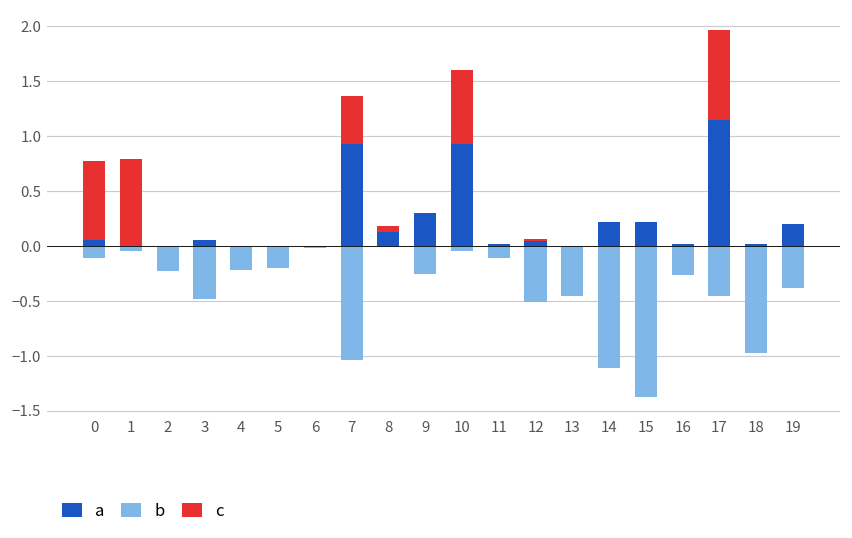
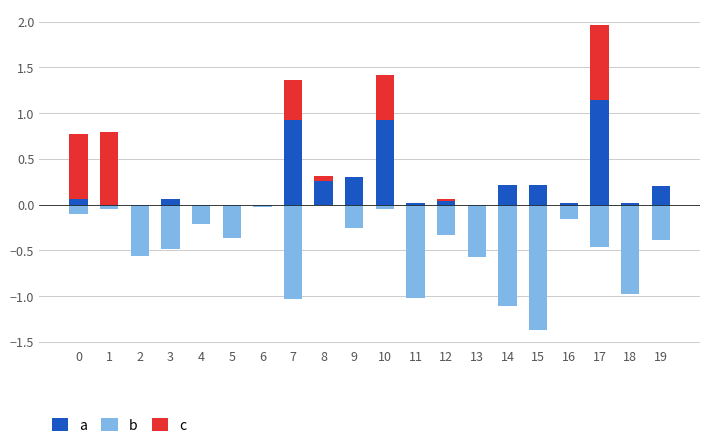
  {
    "a": {
      "0": 0.1,
      "1": 0.0,
      "2": 0.0,
      "3": 0.1,
      "4": 0.0,
      "5": 0.0,
      "6": 0.0,
      "7": 0.9,
-     "8": 0.1,
+     "8": 0.3,
      "9": 0.3,
      "10": 0.9,
      "12": 0.0,
      "13": 0.0,
      "14": 0.2,
      "15": 0.2,
      "17": 1.1,
      "19": 0.2
    },
    "b": {
      "0": -0.1,
      "1": 0.0,
-     "2": -0.2,
+     "2": -0.6,
      "3": -0.5,
      "4": -0.2,
-     "5": -0.2,
+     "5": -0.4,
      "7": -1.0,
      "9": -0.3,
      "10": 0.0,
-     "11": -0.1,
-     "12": -0.5,
-     "13": -0.5,
+     "11": -1.0,
+     "12": -0.3,
+     "13": -0.6,
      "14": -1.1,
      "15": -1.4,
-     "16": -0.3,
+     "16": -0.2,
      "17": -0.5,
      "18": -1.0,
      "19": -0.4
    },
    "c": {
      "0": 0.7,
      "1": 0.8,
      "2": 0.0,
      "3": 0.0,
      "4": 0.0,
      "5": 0.0,
      "6": 0.0,
      "7": 0.4,
      "8": 0.1,
      "9": 0.0,
-     "10": 0.7,
+     "10": 0.5,
      "11": 0.0,
      "13": 0.0,
      "14": 0.0,
      "15": 0.0,
      "16": 0.0,
      "17": 0.8,
      "18": 0.0,
      "19": 0.0
    }
  }
